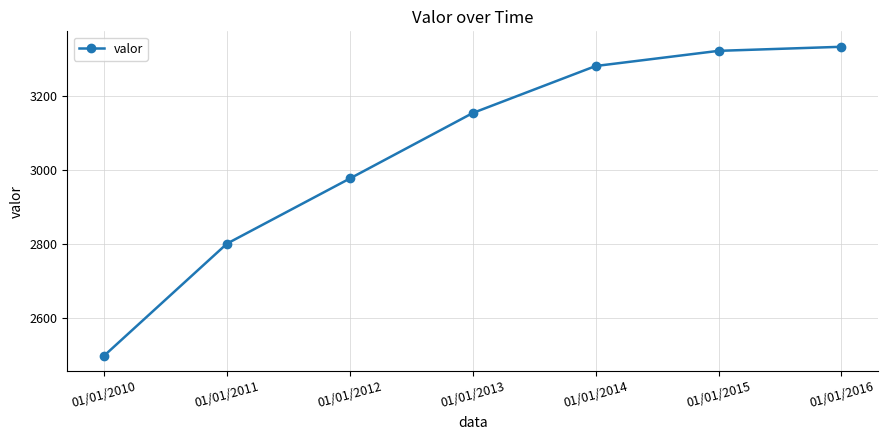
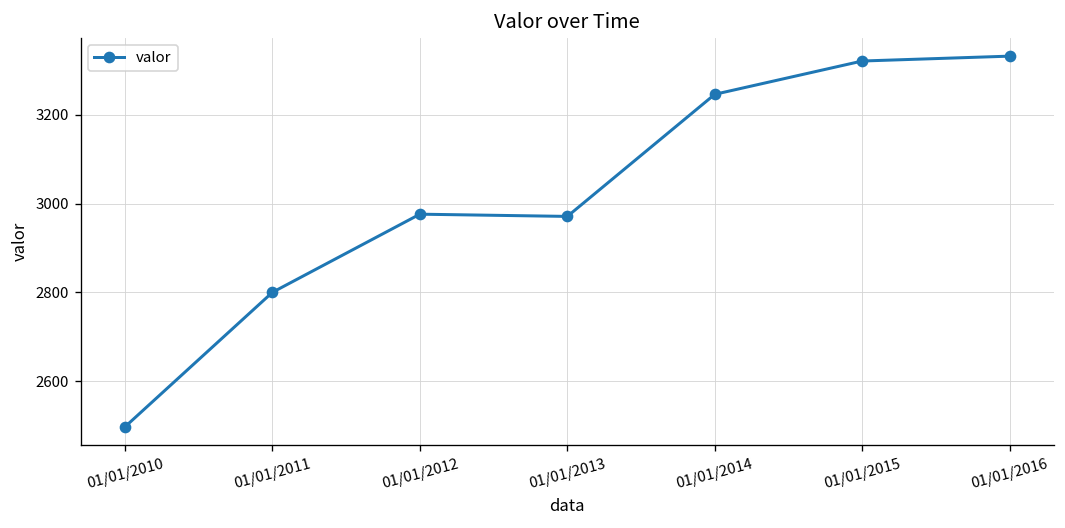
  {
    "01/01/2010": 2500,
    "01/01/2011": 2800,
    "01/01/2012": 2980,
-   "01/01/2013": 3150,
-   "01/01/2014": 3280,
+   "01/01/2013": 2970,
+   "01/01/2014": 3250,
    "01/01/2015": 3320,
    "01/01/2016": 3330
  }
